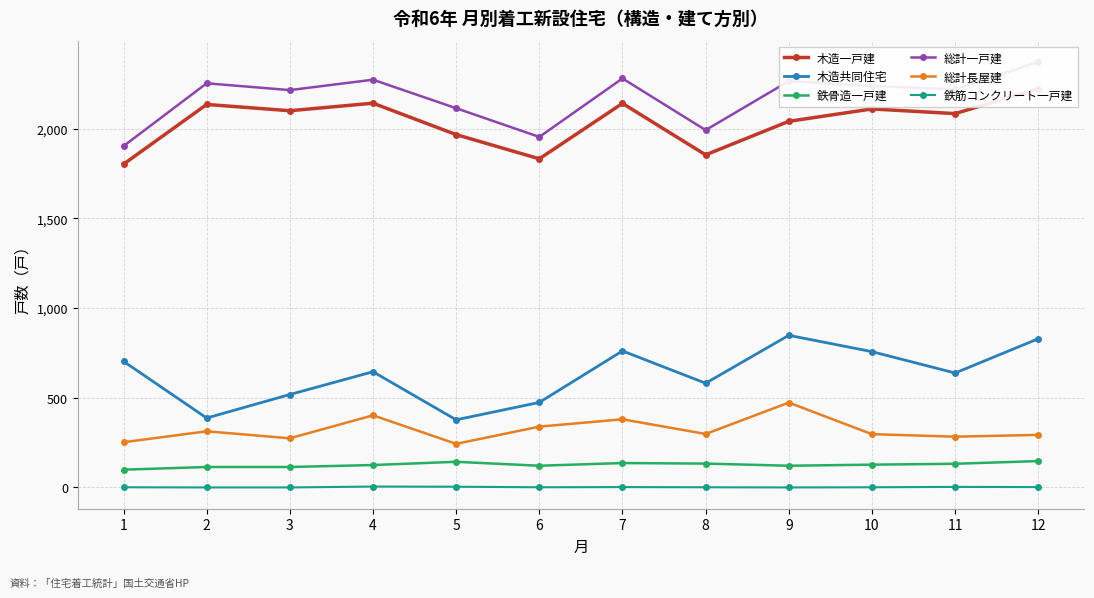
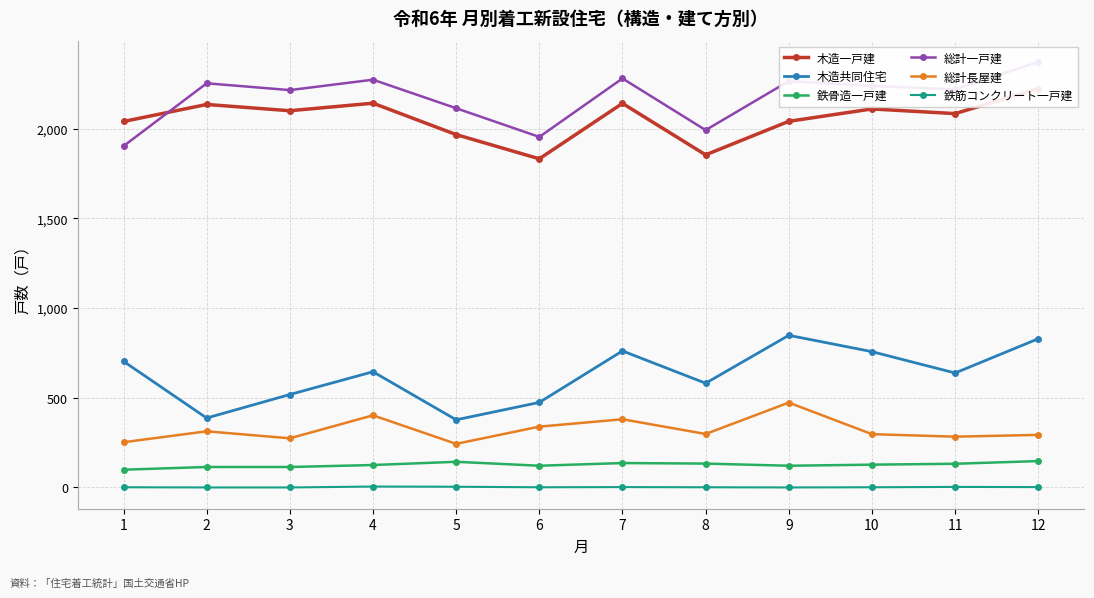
  {
    "木造一戸建": {
-     "1": "1,800",
+     "1": "2,040",
      "2": "2,140",
      "3": "2,100",
      "4": "2,140",
      "5": "1,970",
      "6": "1,830",
      "7": "2,140",
      "8": "1,850",
      "9": "2,040",
      "10": "2,110",
      "11": "2,080"
    },
    "木造共同住宅": {
      "1": "700",
      "2": "390",
      "3": "520",
      "4": "650",
      "5": "380",
      "6": "470",
      "7": "760",
      "8": "580",
      "9": "850",
      "10": "760",
      "11": "640",
      "12": "830"
    },
    "総計一戸建": {
      "1": "1,900",
      "2": "2,250",
      "3": "2,220",
      "4": "2,270",
      "5": "2,110",
      "6": "1,950",
      "7": "2,280",
      "8": "1,990"
    },
    "総計長屋建": {
      "1": "250",
      "2": "310",
      "3": "270",
      "4": "400",
      "5": "240",
      "6": "340",
      "7": "380",
      "8": "300",
      "9": "470",
      "10": "300",
      "11": "280",
      "12": "290"
    }
  }
